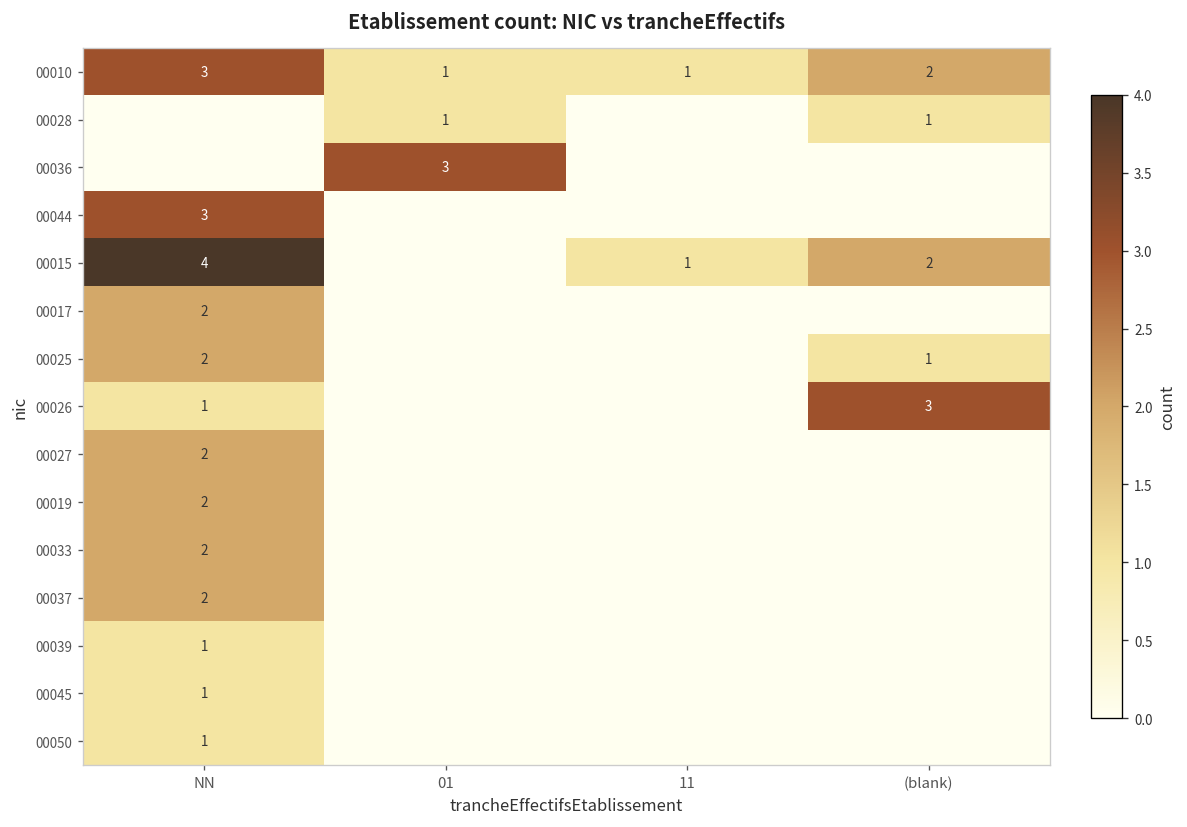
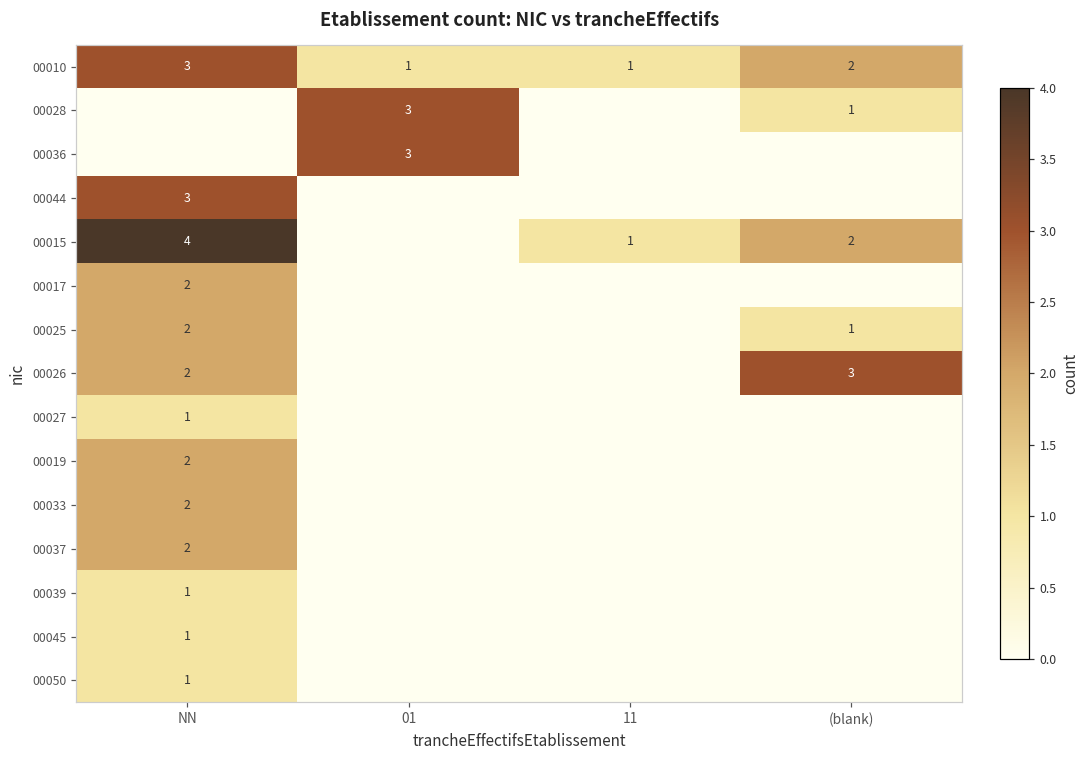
  {
    "00010": {
      "NN": 3,
      "01": 1,
      "11": 1,
      "(blank)": 2
    },
    "00028": {
-     "01": 1,
+     "01": 3,
      "(blank)": 1
    },
    "00036": {
      "01": 3
    },
    "00044": {
      "NN": 3
    },
    "00015": {
      "NN": 4,
      "11": 1,
      "(blank)": 2
    },
    "00017": {
      "NN": 2
    },
    "00025": {
      "NN": 2,
      "(blank)": 1
    },
    "00026": {
-     "NN": 1,
+     "NN": 2,
      "(blank)": 3
    },
    "00027": {
-     "NN": 2
+     "NN": 1
    },
    "00019": {
      "NN": 2
    },
    "00033": {
      "NN": 2
    },
    "00037": {
      "NN": 2
    },
    "00039": {
      "NN": 1
    },
    "00045": {
      "NN": 1
    },
    "00050": {
      "NN": 1
    }
  }
